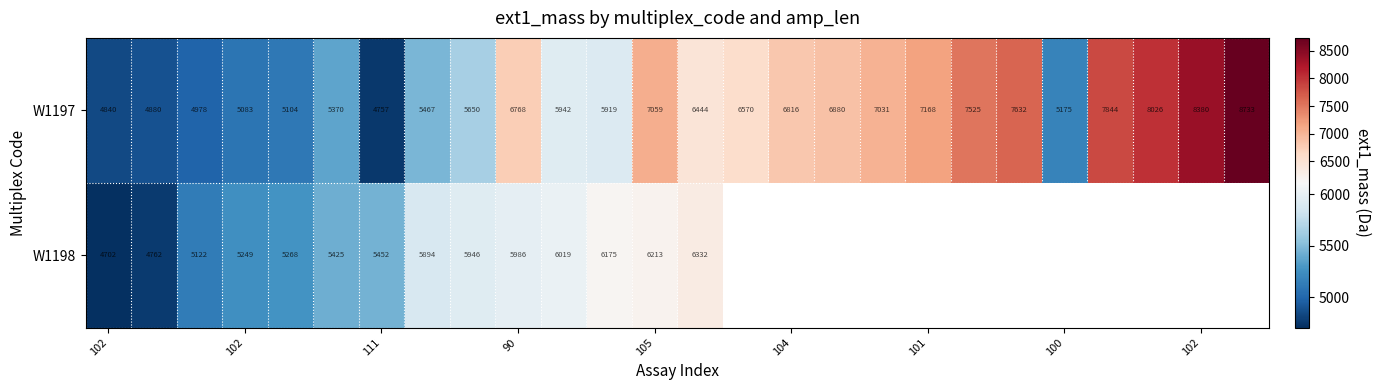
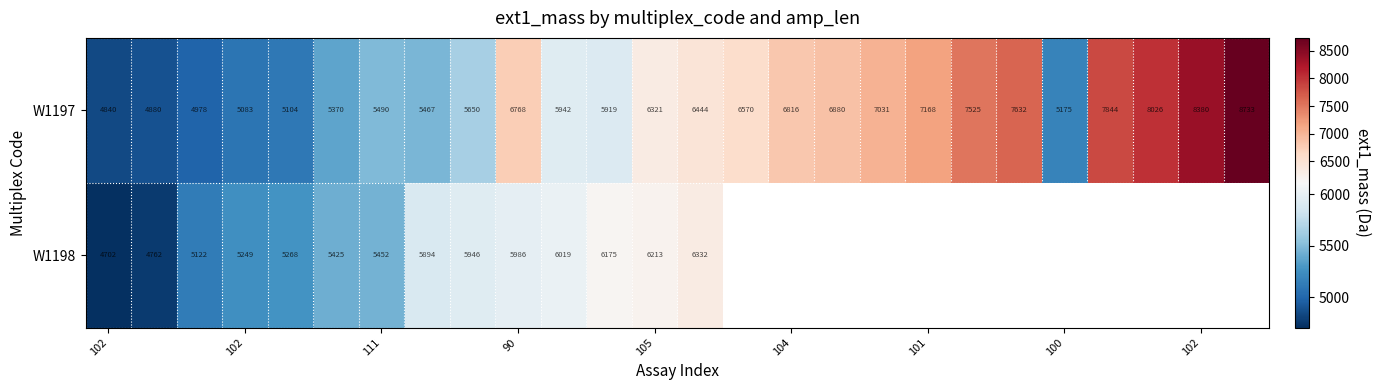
  {
    "W1197": {
-     "111": 4757,
+     "111": 5490,
      "90": 6768,
-     "105": 7059,
+     "105": 6321,
      "104": 6816,
      "101": 7168,
      "100": 5175
    },
    "W1198": {
      "111": 5452,
      "90": 5986,
      "105": 6213
    }
  }
